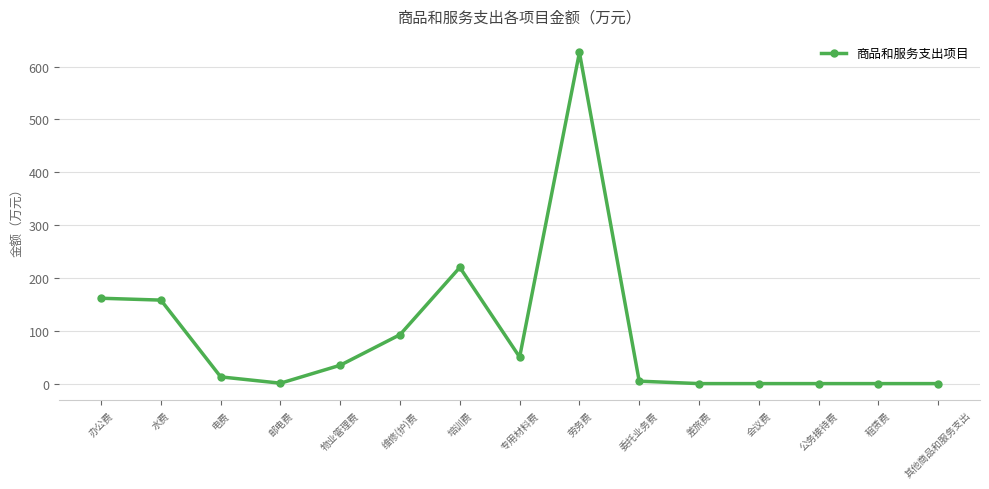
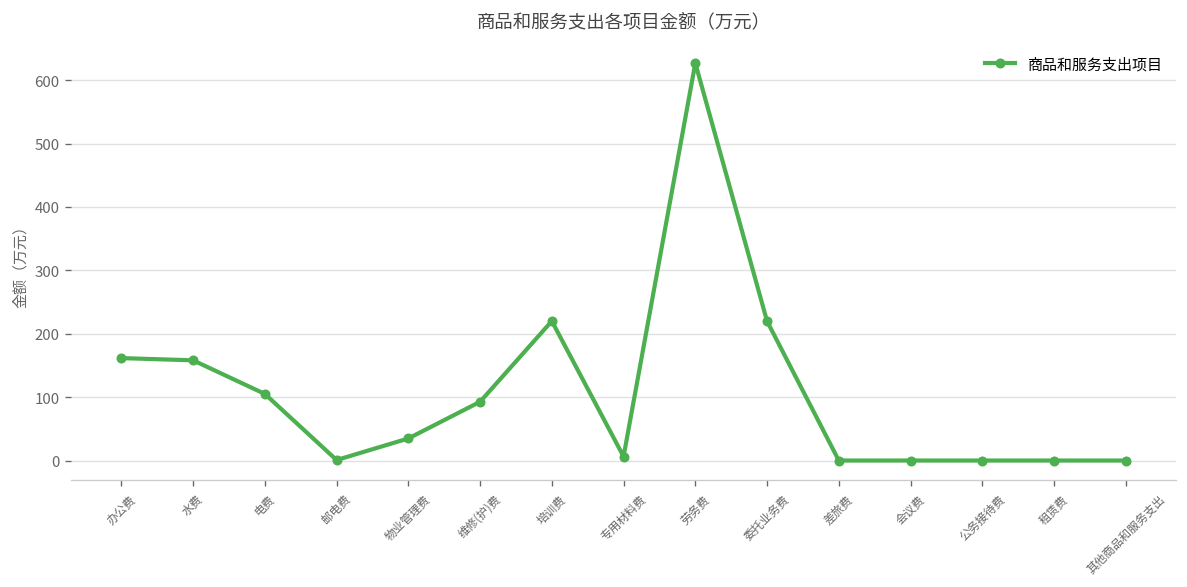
  {
    "办公费": 160,
    "水费": 160,
-   "电费": 10,
+   "电费": 110,
    "邮电费": 0,
    "物业管理费": 30,
    "维修(护)费": 90,
    "培训费": 220,
-   "专用材料费": 50,
+   "专用材料费": 10,
    "劳务费": 630,
-   "委托业务费": 0,
+   "委托业务费": 220,
    "差旅费": 0,
    "会议费": 0,
    "公务接待费": 0,
    "租赁费": 0,
    "其他商品和服务支出": 0
  }
